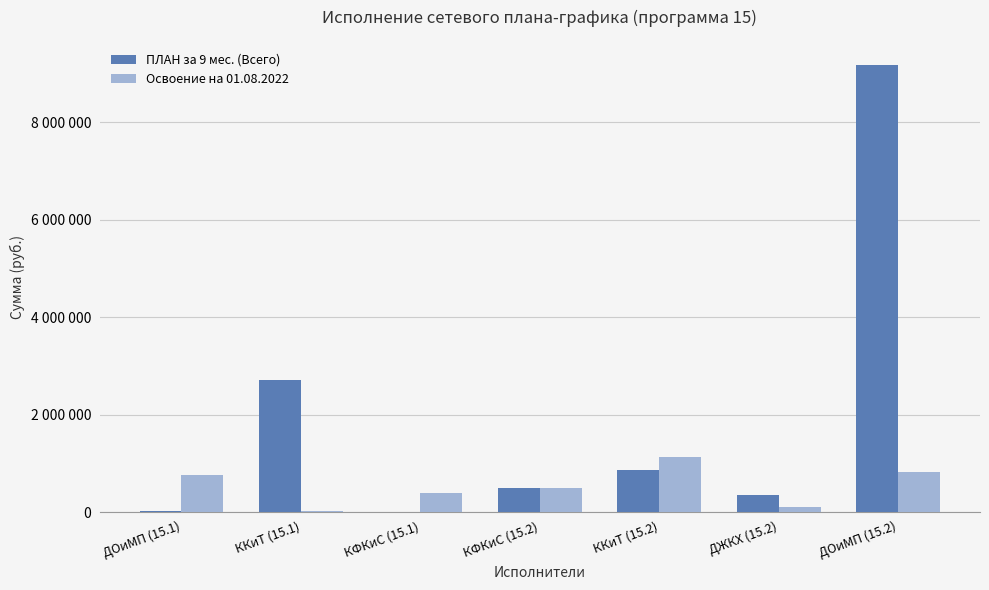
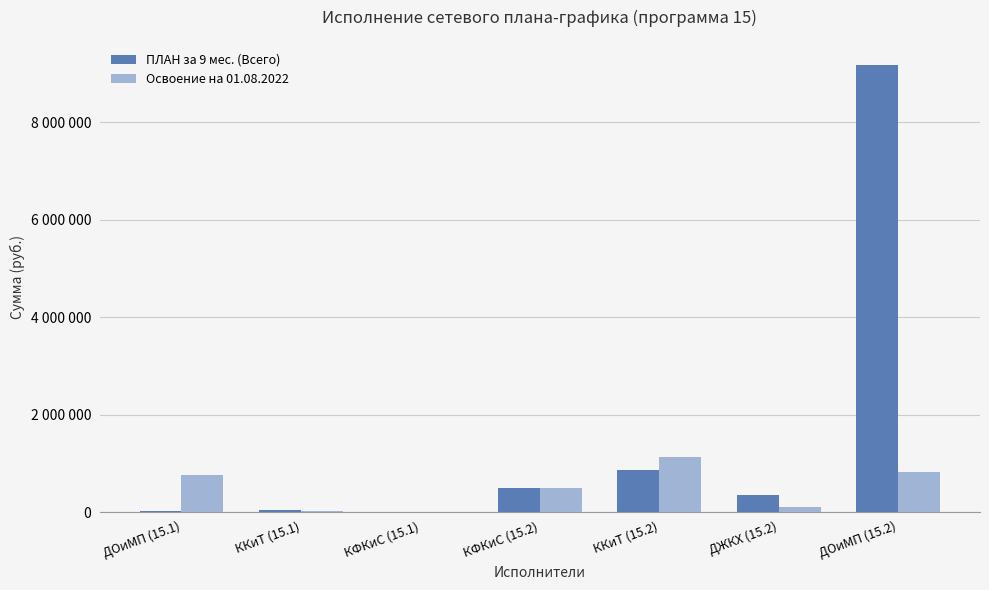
  {
    "ПЛАН за 9 мес. (Всего)": {
-     "ККиТ (15.1)": 2700000,
+     "ККиТ (15.1)": 0,
      "КФКиС (15.1)": 0,
      "КФКиС (15.2)": 500000,
      "ККиТ (15.2)": 900000,
      "ДЖКХ (15.2)": 400000,
      "ДОиМП (15.2)": 9200000
    },
    "Освоение на 01.08.2022": {
      "ДОиМП (15.1)": 800000,
-     "КФКиС (15.1)": 400000,
+     "КФКиС (15.1)": 0,
      "КФКиС (15.2)": 500000,
      "ККиТ (15.2)": 1100000,
      "ДЖКХ (15.2)": 100000,
      "ДОиМП (15.2)": 800000
    }
  }
